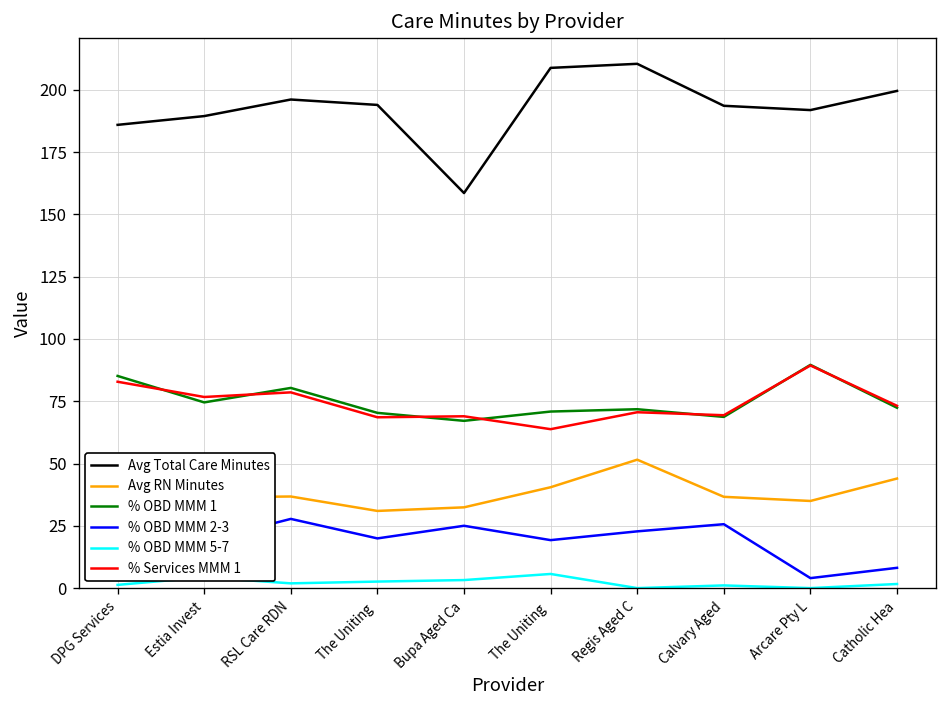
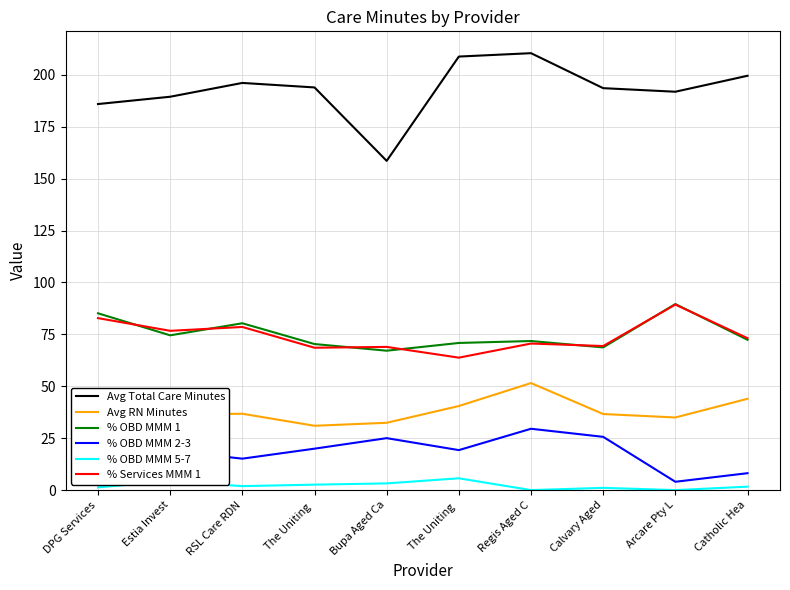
  {
    "Avg Total Care Minutes": {
      "DPG Services": 186,
      "Estia Invest": 189,
      "RSL Care RDN": 196,
      "Bupa Aged Ca": 159,
      "Regis Aged C": 210,
      "Calvary Aged": 194,
      "Arcare Pty L": 192,
      "Catholic Hea": 200
    },
    "Avg RN Minutes": {
      "RSL Care RDN": 37,
      "Bupa Aged Ca": 32,
      "Regis Aged C": 52,
      "Calvary Aged": 37,
      "Arcare Pty L": 35,
      "Catholic Hea": 44
    },
    "% OBD MMM 1": {
      "DPG Services": 85,
      "Estia Invest": 75,
      "RSL Care RDN": 80,
      "Bupa Aged Ca": 67
    },
    "% OBD MMM 2-3": {
-     "RSL Care RDN": 28,
+     "RSL Care RDN": 15,
      "Bupa Aged Ca": 25,
-     "Regis Aged C": 23,
+     "Regis Aged C": 30,
      "Calvary Aged": 26,
      "Arcare Pty L": 4,
      "Catholic Hea": 8
    },
    "% OBD MMM 5-7": {
      "DPG Services": 1,
      "RSL Care RDN": 2,
      "Bupa Aged Ca": 3,
      "Regis Aged C": 0,
      "Calvary Aged": 1,
      "Arcare Pty L": 0,
      "Catholic Hea": 2
    },
    "% Services MMM 1": {
      "DPG Services": 83,
      "Estia Invest": 77,
      "RSL Care RDN": 79,
      "Bupa Aged Ca": 69
    }
  }
